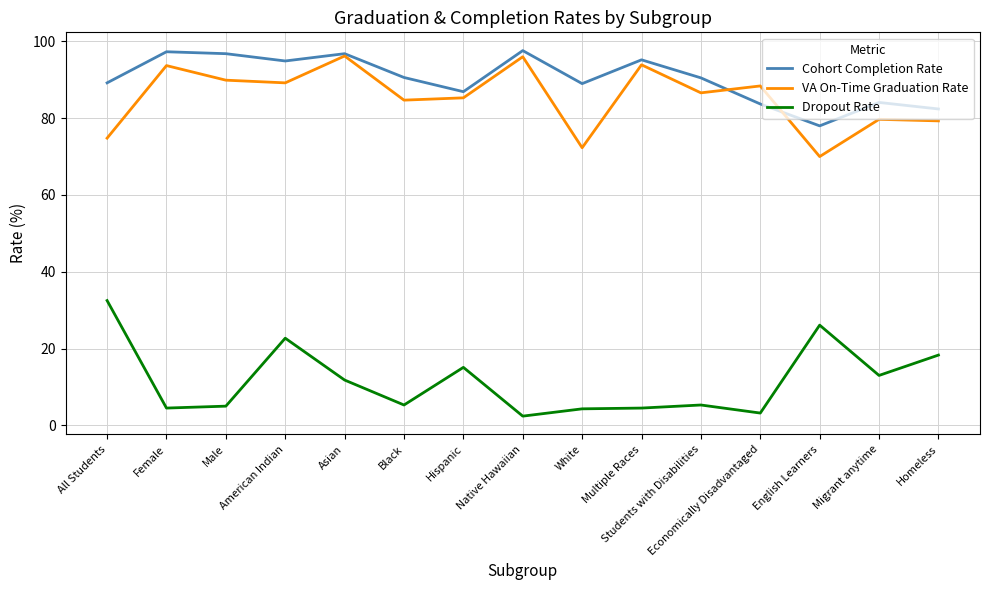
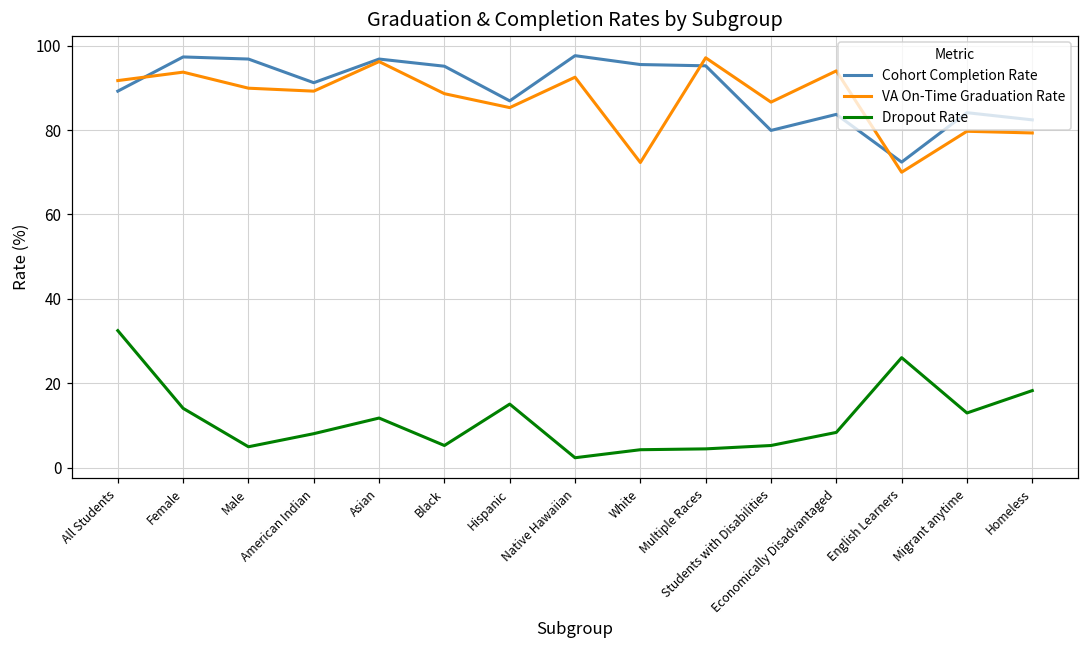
  {
    "Cohort Completion Rate": {
      "All Students": 89,
      "Female": 97,
      "Male": 97,
-     "American Indian": 95,
-     "Black": 91,
+     "American Indian": 91,
+     "Black": 95,
      "Hispanic": 87,
      "Native Hawaiian": 98,
-     "White": 89,
+     "White": 96,
      "Multiple Races": 95,
-     "Students with Disabilities": 91,
+     "Students with Disabilities": 80,
      "Economically Disadvantaged": 84,
-     "English Learners": 78
+     "English Learners": 72
    },
    "VA On-Time Graduation Rate": {
-     "All Students": 75,
+     "All Students": 92,
      "Female": 94,
      "Male": 90,
      "American Indian": 89,
-     "Black": 85,
+     "Black": 89,
      "Hispanic": 85,
-     "Native Hawaiian": 96,
+     "Native Hawaiian": 93,
      "White": 72,
-     "Multiple Races": 94,
+     "Multiple Races": 97,
      "Students with Disabilities": 87,
-     "Economically Disadvantaged": 88,
+     "Economically Disadvantaged": 94,
      "English Learners": 70,
      "Homeless": 79
    },
    "Dropout Rate": {
      "All Students": 33,
-     "Female": 5,
+     "Female": 14,
      "Male": 5,
-     "American Indian": 23,
+     "American Indian": 8,
      "Asian": 12,
      "Black": 5,
      "Hispanic": 15,
      "Native Hawaiian": 2,
      "White": 4,
      "Multiple Races": 5,
      "Students with Disabilities": 5,
-     "Economically Disadvantaged": 3,
+     "Economically Disadvantaged": 8,
      "English Learners": 26,
      "Migrant anytime": 13,
      "Homeless": 18
    }
  }
